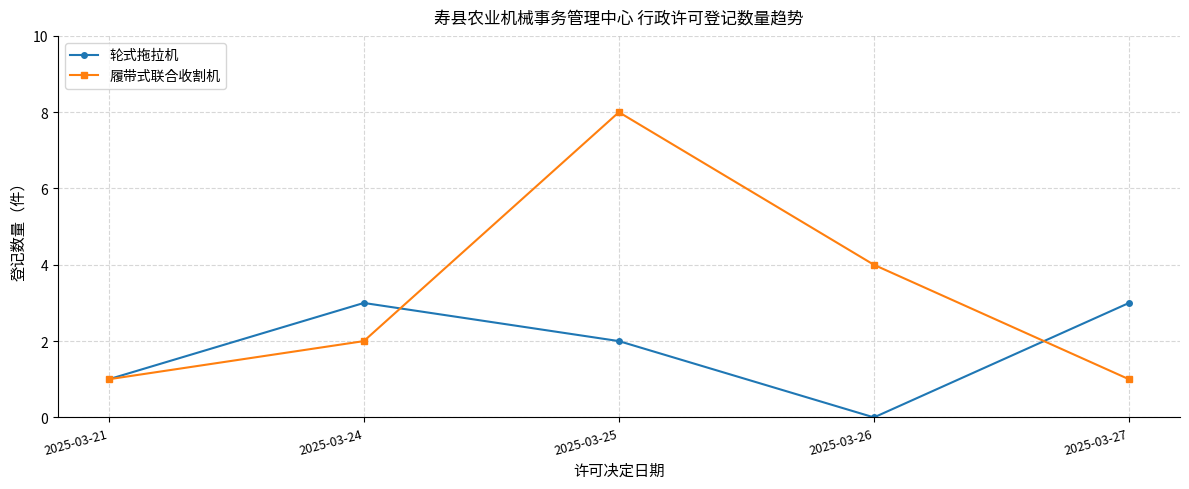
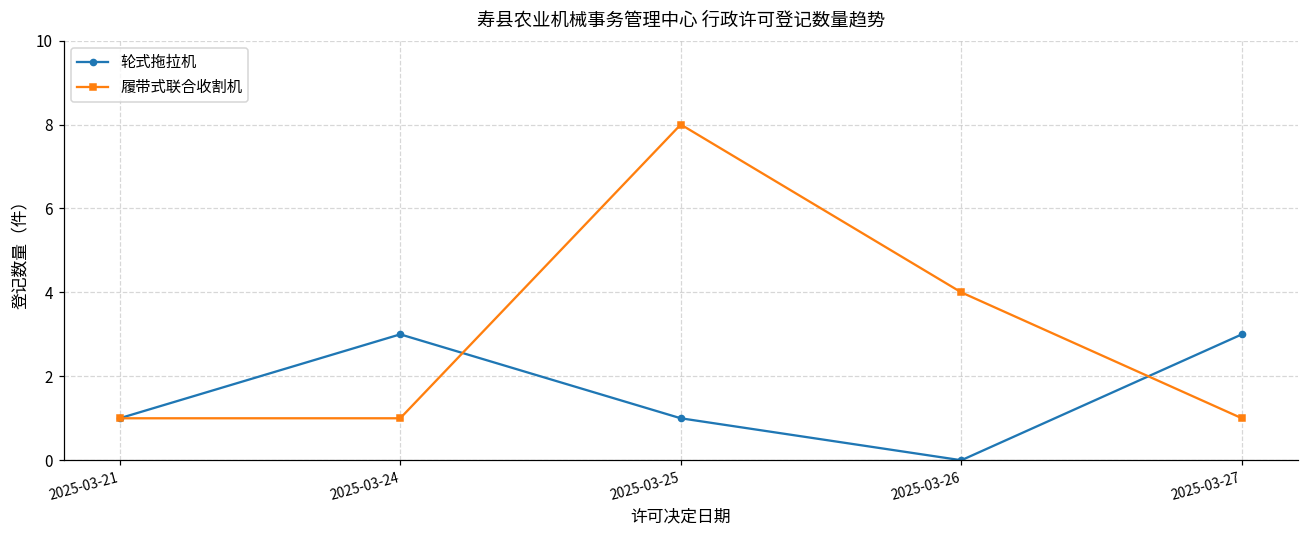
  {
    "轮式拖拉机": {
      "2025-03-24": 3,
-     "2025-03-25": 2,
+     "2025-03-25": 1,
      "2025-03-26": 0,
      "2025-03-27": 3
    },
    "履带式联合收割机": {
-     "2025-03-24": 2,
+     "2025-03-24": 1,
      "2025-03-25": 8,
      "2025-03-26": 4,
      "2025-03-27": 1
    }
  }
